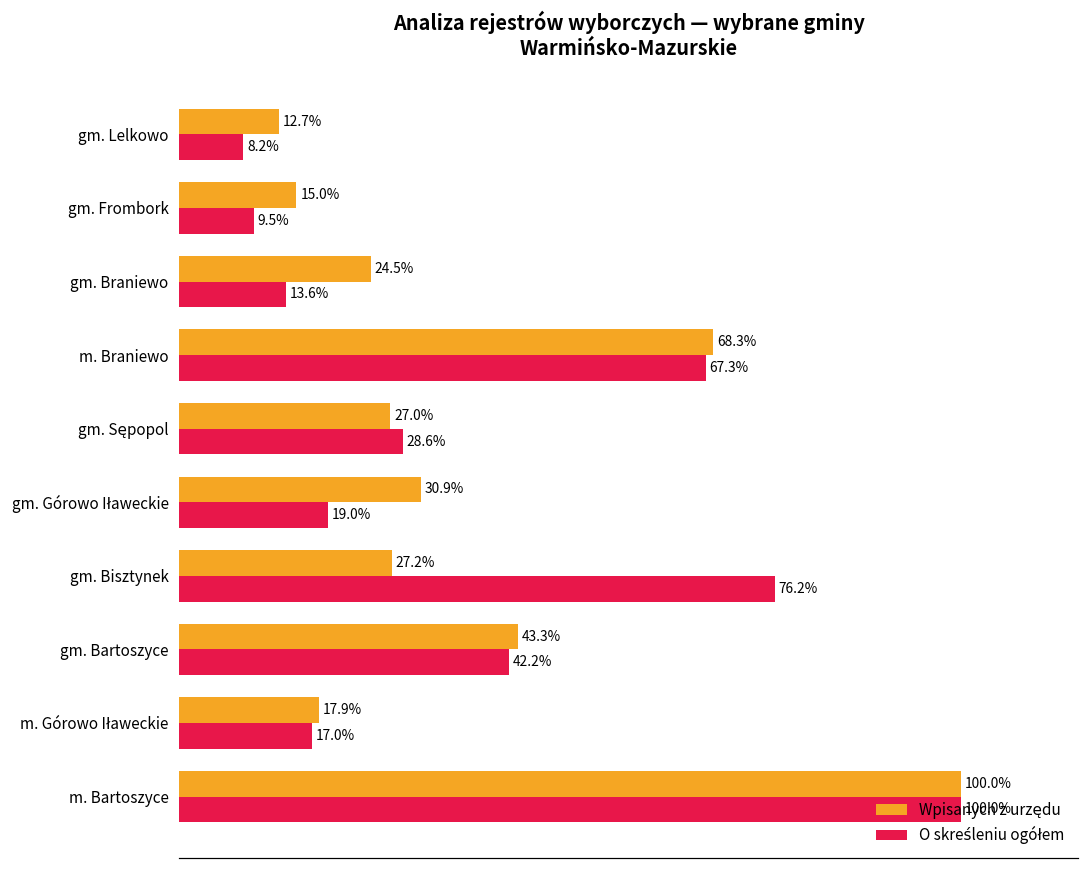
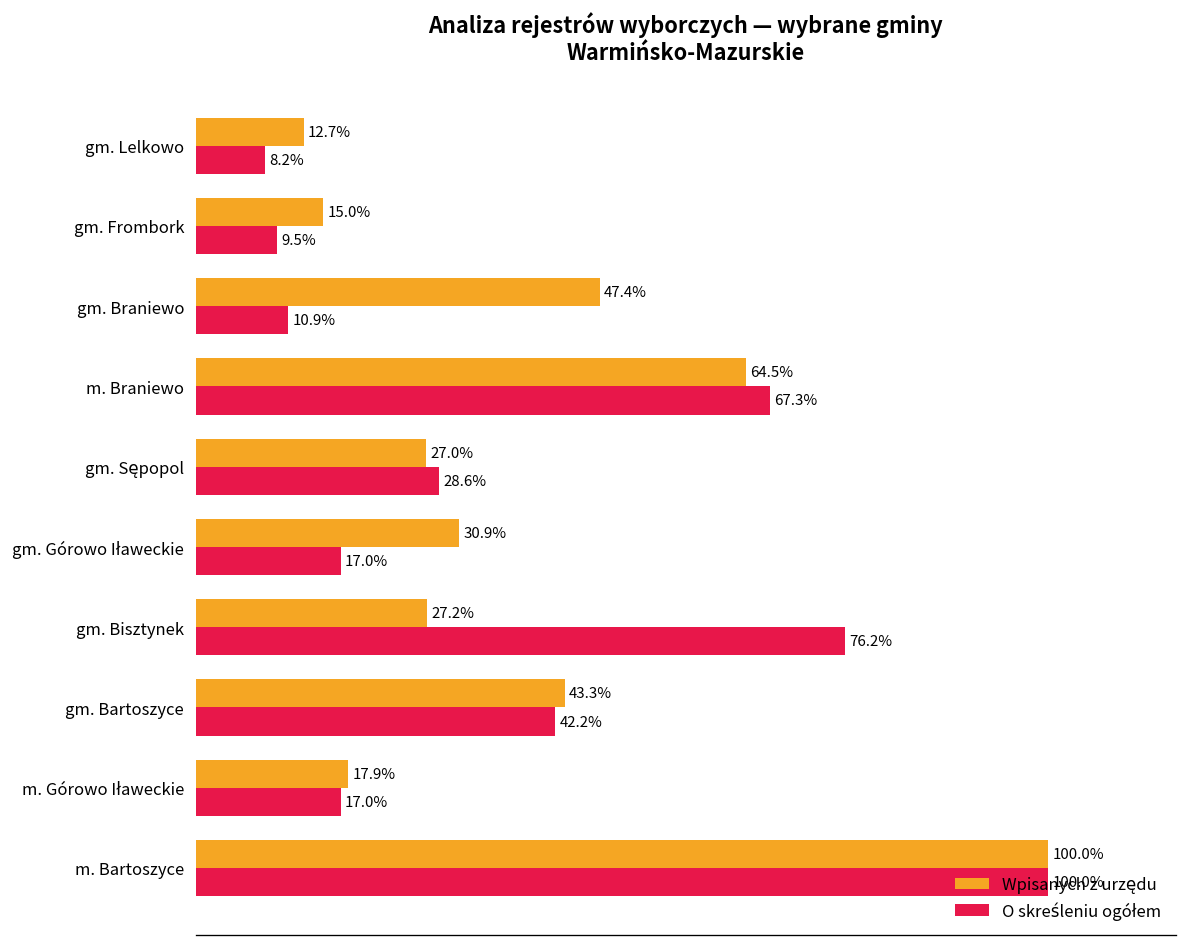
  {
    "Wpisanych z urzędu": {
      "gm. Lelkowo": "12.7%",
      "gm. Frombork": "15.0%",
-     "gm. Braniewo": "24.5%",
-     "m. Braniewo": "68.3%",
+     "gm. Braniewo": "47.4%",
+     "m. Braniewo": "64.5%",
      "gm. Sępopol": "27.0%",
      "gm. Górowo Iławeckie": "30.9%",
      "gm. Bisztynek": "27.2%",
      "gm. Bartoszyce": "43.3%",
      "m. Górowo Iławeckie": "17.9%",
      "m. Bartoszyce": "100.0%"
    },
    "O skreśleniu ogółem": {
      "gm. Lelkowo": "8.2%",
      "gm. Frombork": "9.5%",
-     "gm. Braniewo": "13.6%",
+     "gm. Braniewo": "10.9%",
      "m. Braniewo": "67.3%",
      "gm. Sępopol": "28.6%",
-     "gm. Górowo Iławeckie": "19.0%",
+     "gm. Górowo Iławeckie": "17.0%",
      "gm. Bisztynek": "76.2%",
      "gm. Bartoszyce": "42.2%",
      "m. Górowo Iławeckie": "17.0%",
      "m. Bartoszyce": "100.0%"
    }
  }
